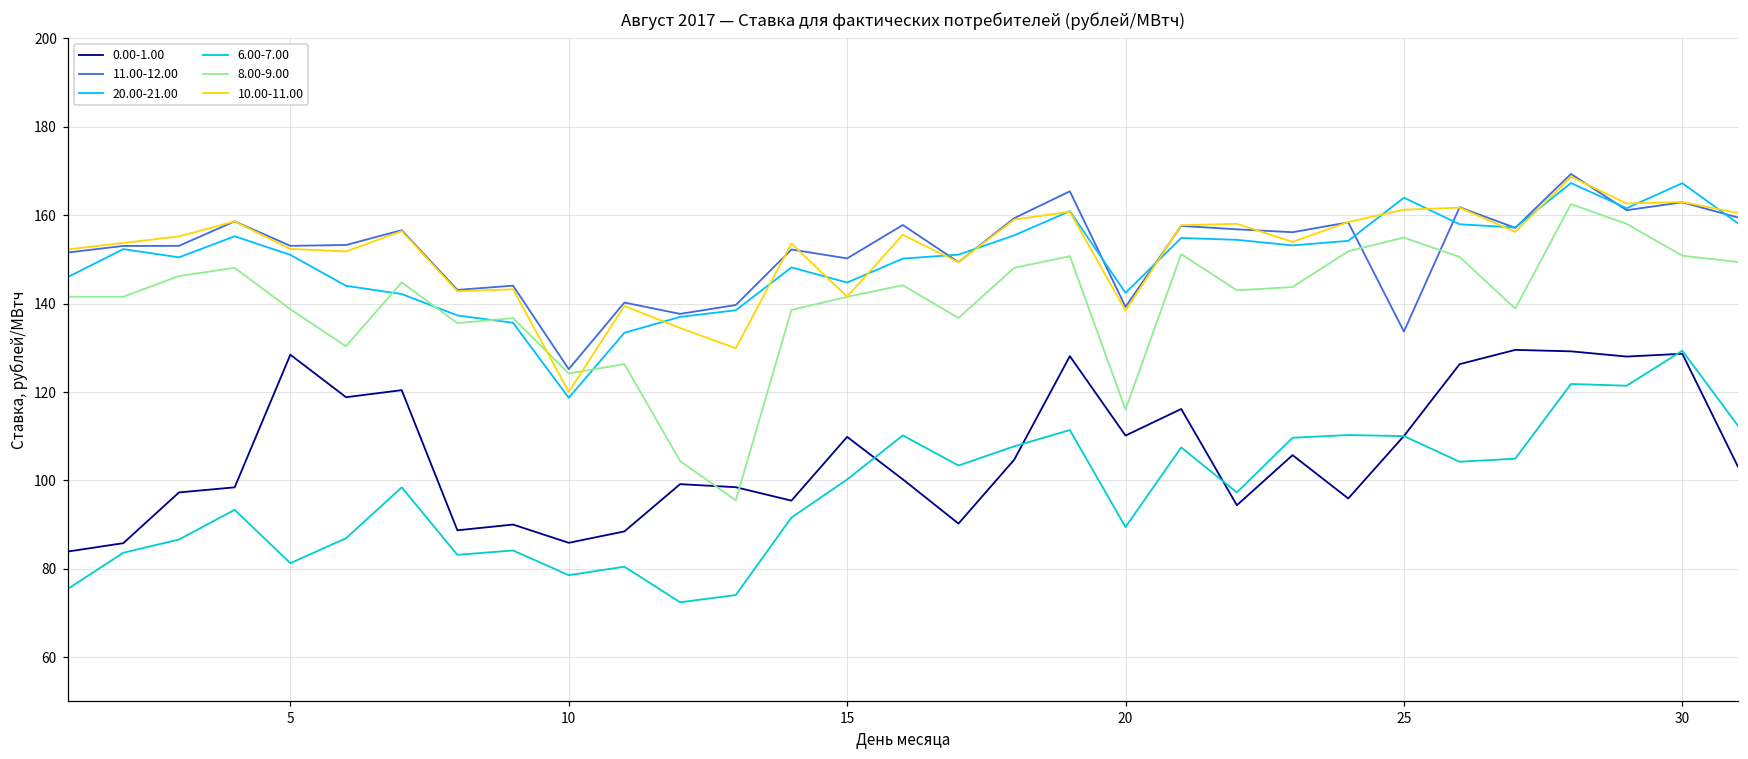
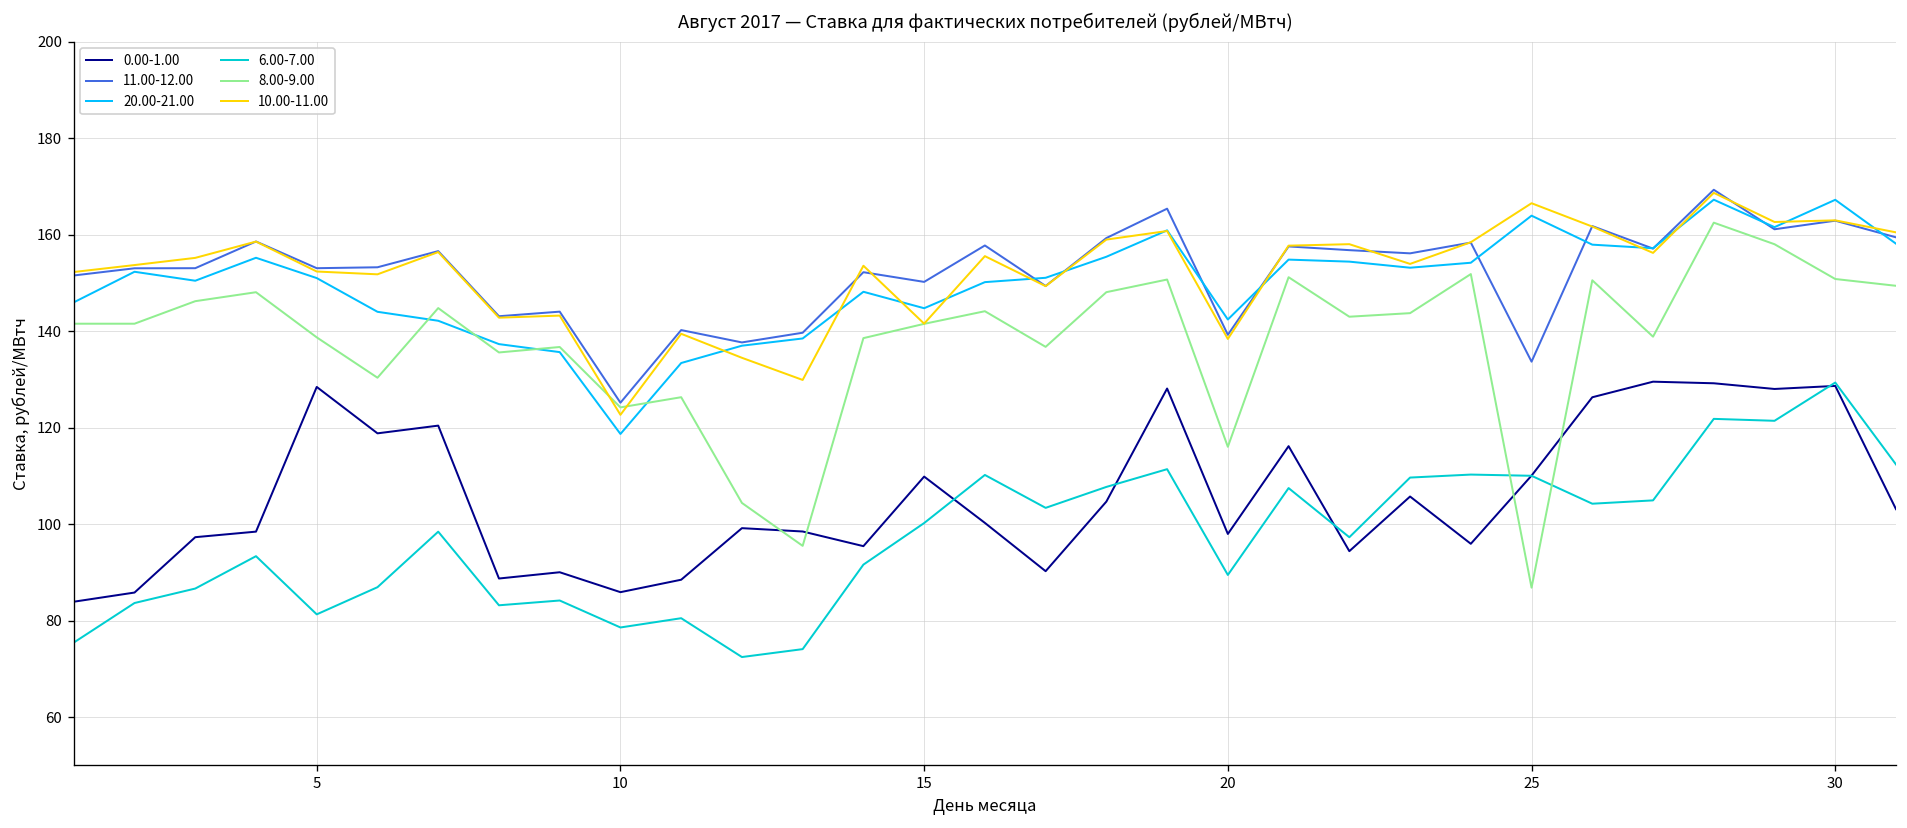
  {
    "0.00-1.00": {
      "5": 128,
      "10": 86,
      "15": 110,
-     "20": 110,
+     "20": 98,
      "30": 129
    },
    "11.00-12.00": {
      "5": 153,
      "10": 125,
      "15": 150,
      "20": 139,
      "25": 134
    },
    "8.00-9.00": {
      "5": 139,
      "10": 124,
      "20": 116,
-     "25": 155,
+     "25": 87,
      "30": 151
    },
    "10.00-11.00": {
      "5": 152,
-     "10": 120,
+     "10": 123,
      "20": 138,
-     "25": 161
+     "25": 167
    }
  }
